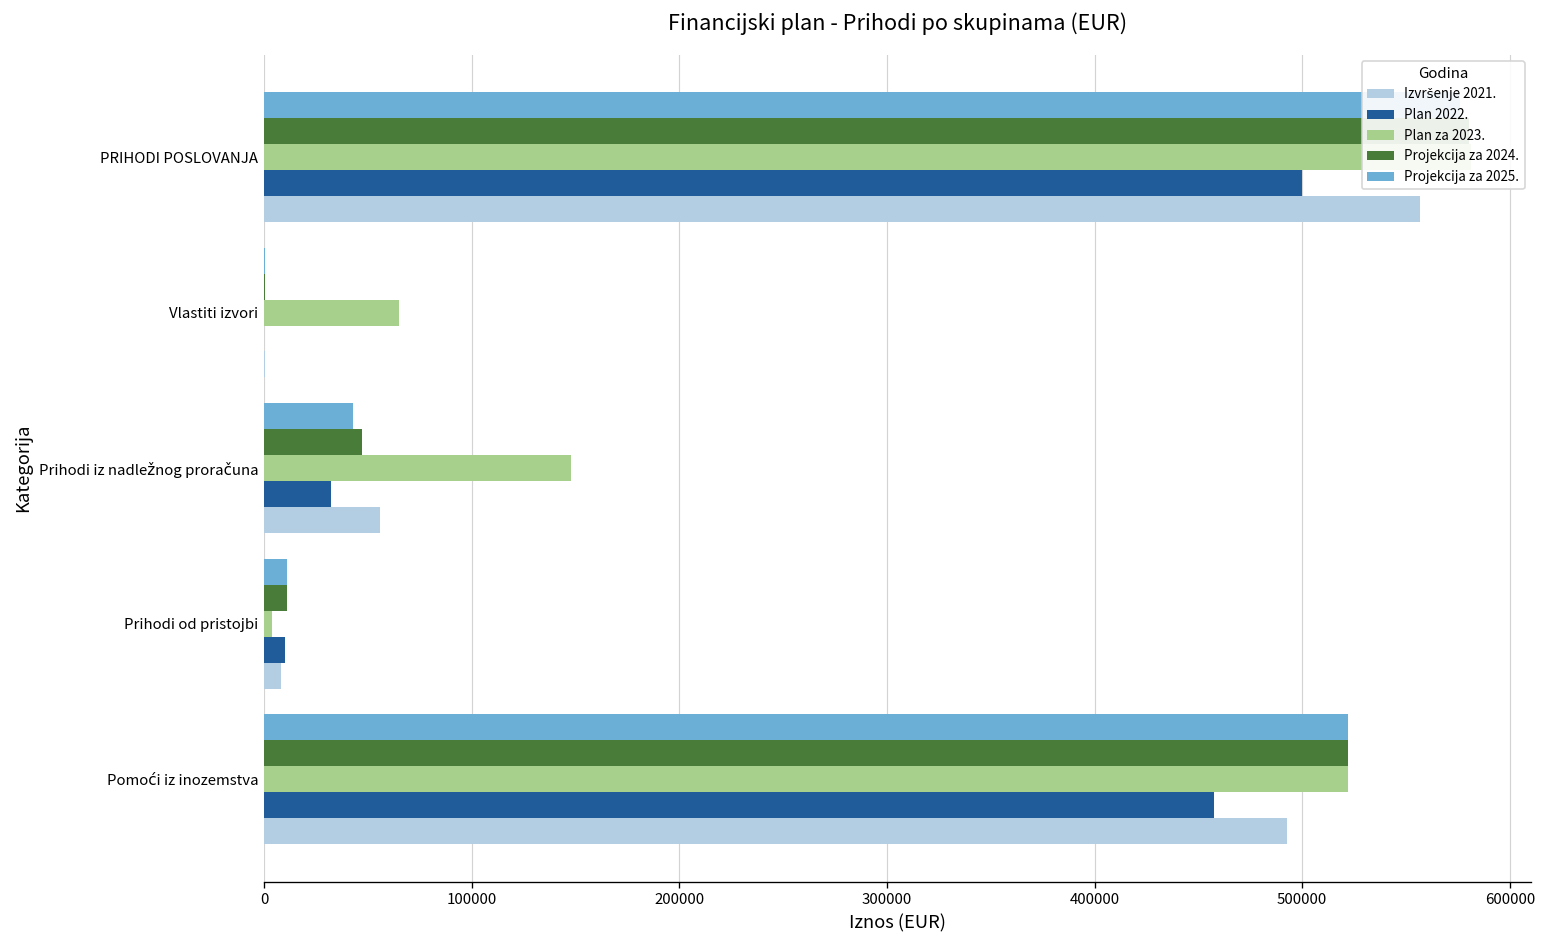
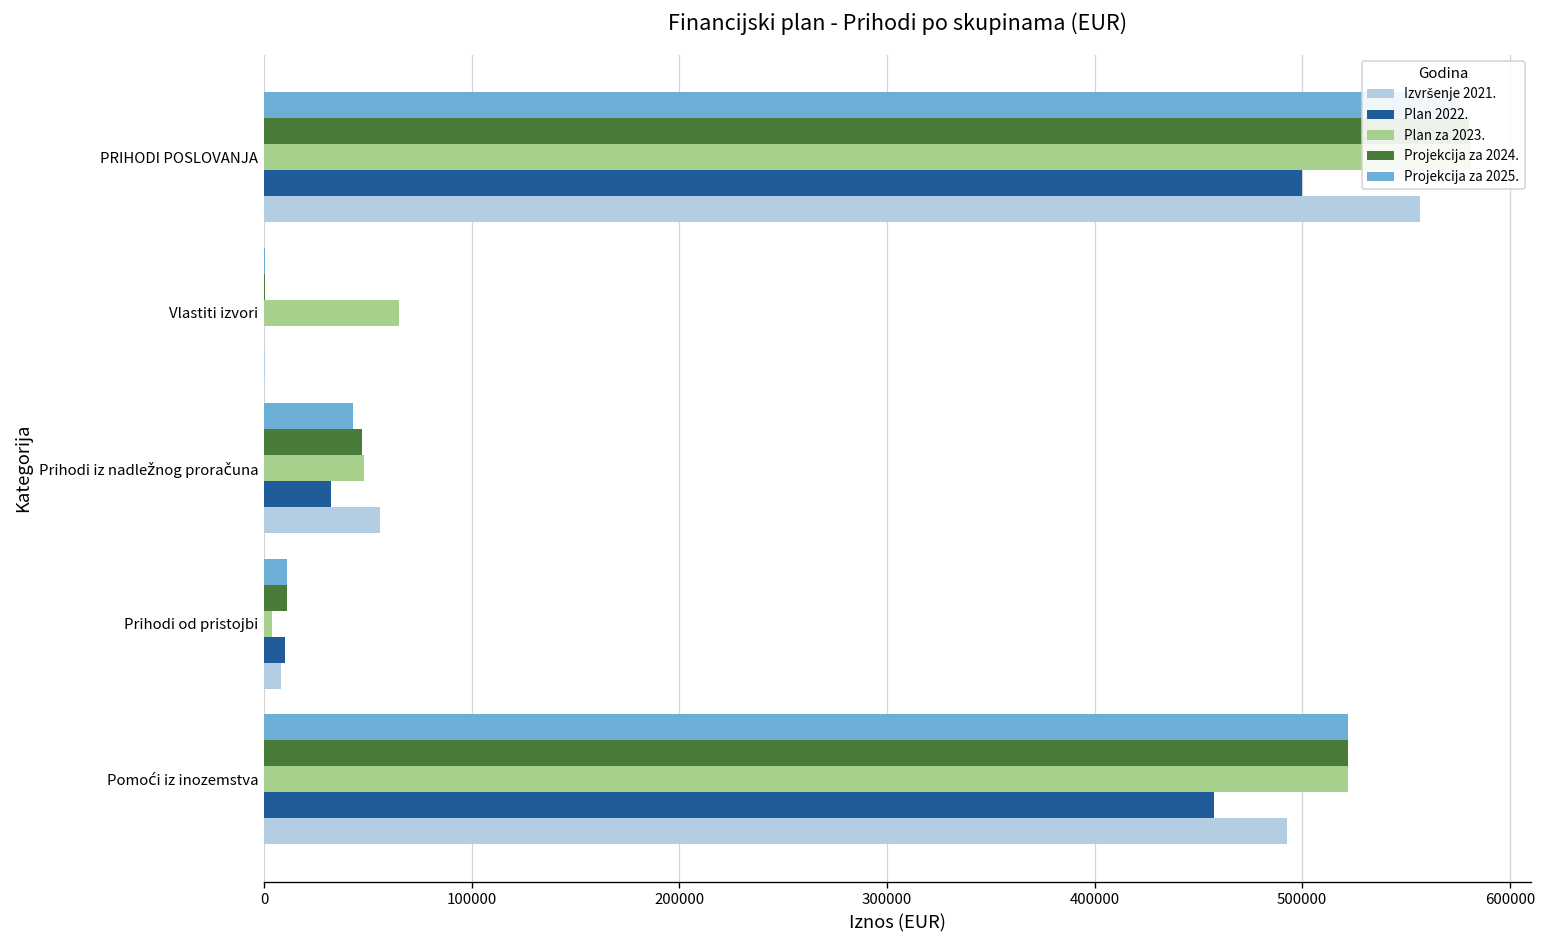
  {
    "Izvršenje 2021.": {
      "PRIHODI POSLOVANJA": 557000,
      "Prihodi iz nadležnog proračuna": 56000,
      "Prihodi od pristojbi": 8000,
      "Pomoći iz inozemstva": 493000
    },
    "Plan 2022.": {
      "PRIHODI POSLOVANJA": 500000,
      "Vlastiti izvori": 0,
      "Prihodi iz nadležnog proračuna": 32000,
      "Prihodi od pristojbi": 10000,
      "Pomoći iz inozemstva": 457000
    },
    "Plan za 2023.": {
      "Vlastiti izvori": 65000,
-     "Prihodi iz nadležnog proračuna": 148000,
+     "Prihodi iz nadležnog proračuna": 48000,
      "Prihodi od pristojbi": 4000,
      "Pomoći iz inozemstva": 522000
    },
    "Projekcija za 2024.": {
      "Prihodi iz nadležnog proračuna": 47000,
      "Prihodi od pristojbi": 11000,
      "Pomoći iz inozemstva": 522000
    },
    "Projekcija za 2025.": {
      "Prihodi iz nadležnog proračuna": 43000,
      "Prihodi od pristojbi": 11000,
      "Pomoći iz inozemstva": 522000
    }
  }
